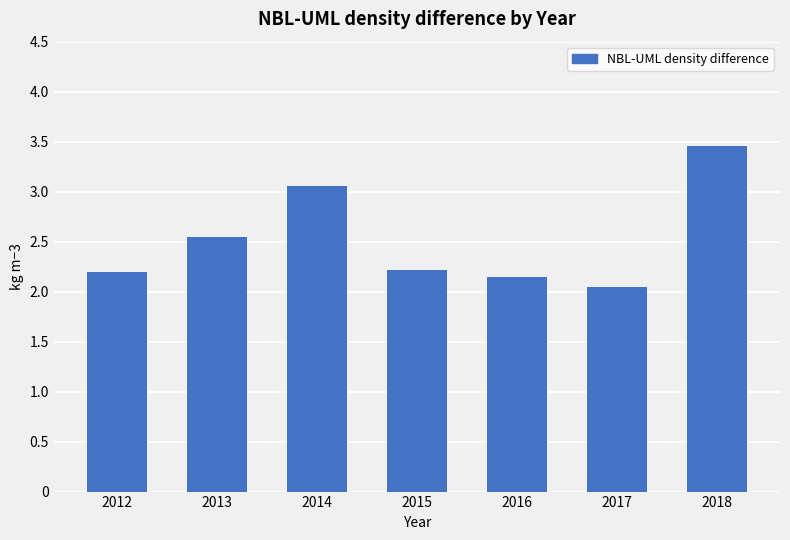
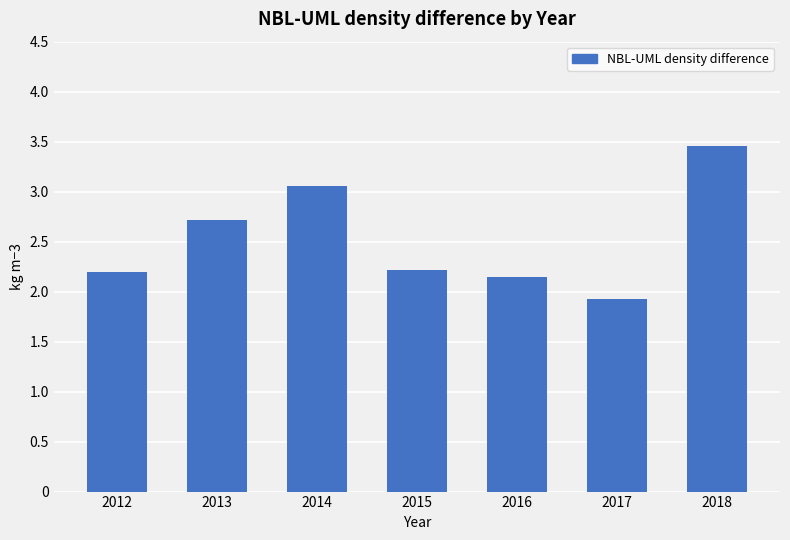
  {
    "2012": 2.2,
-   "2013": 2.6,
+   "2013": 2.7,
    "2014": 3.1,
    "2015": 2.2,
    "2016": 2.2,
-   "2017": 2.1,
+   "2017": 1.9,
    "2018": 3.5
  }
